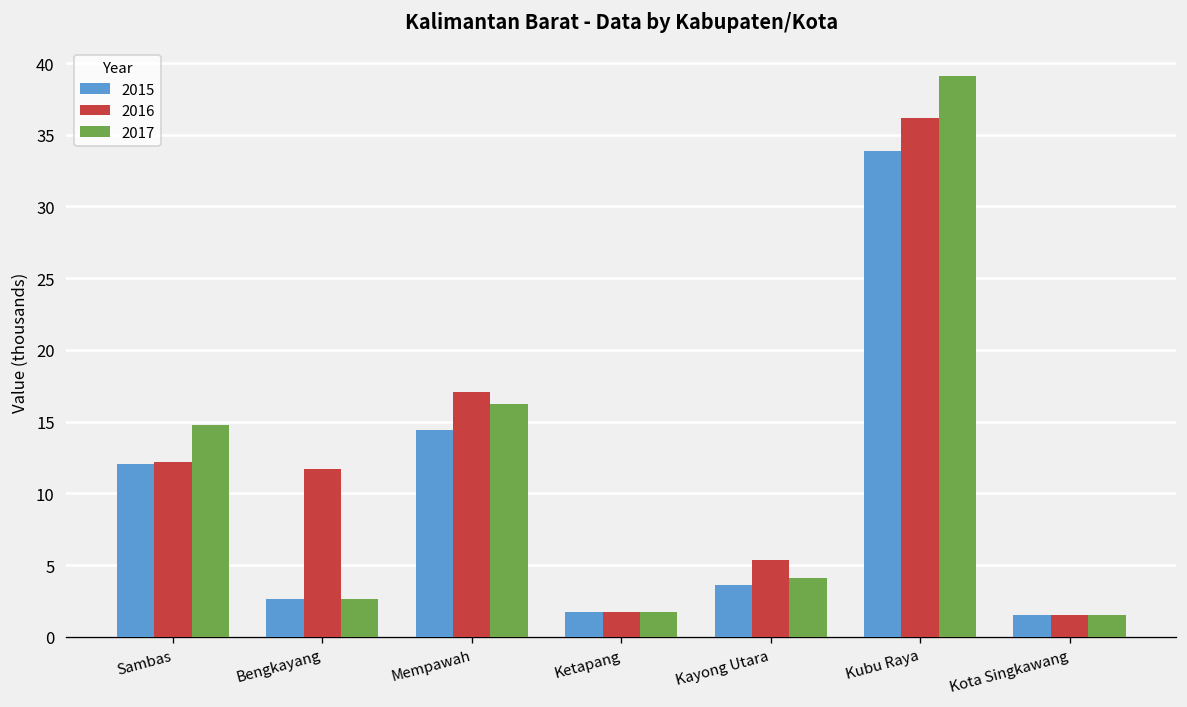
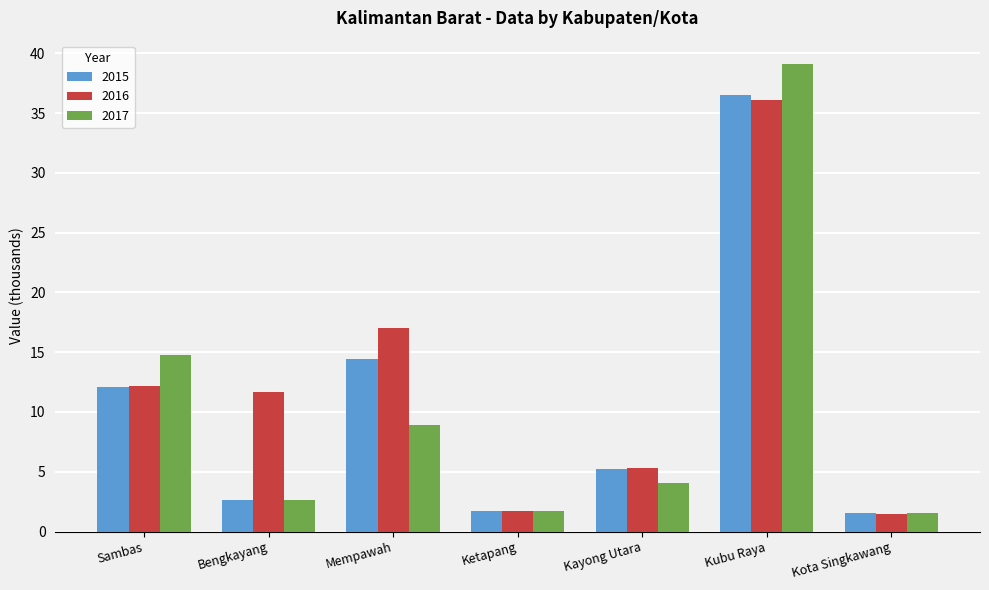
  {
    "2015": {
      "Sambas": 12.1,
      "Bengkayang": 2.6,
      "Mempawah": 14.4,
      "Ketapang": 1.7,
-     "Kayong Utara": 3.6,
-     "Kubu Raya": 33.9,
+     "Kayong Utara": 5.2,
+     "Kubu Raya": 36.5,
      "Kota Singkawang": 1.5
    },
    "2016": {
      "Sambas": 12.2,
      "Bengkayang": 11.7,
      "Mempawah": 17.0,
      "Ketapang": 1.7,
      "Kayong Utara": 5.3,
      "Kubu Raya": 36.1,
      "Kota Singkawang": 1.5
    },
    "2017": {
      "Sambas": 14.8,
      "Bengkayang": 2.6,
-     "Mempawah": 16.2,
+     "Mempawah": 8.9,
      "Ketapang": 1.7,
      "Kayong Utara": 4.1,
      "Kubu Raya": 39.1,
      "Kota Singkawang": 1.5
    }
  }
